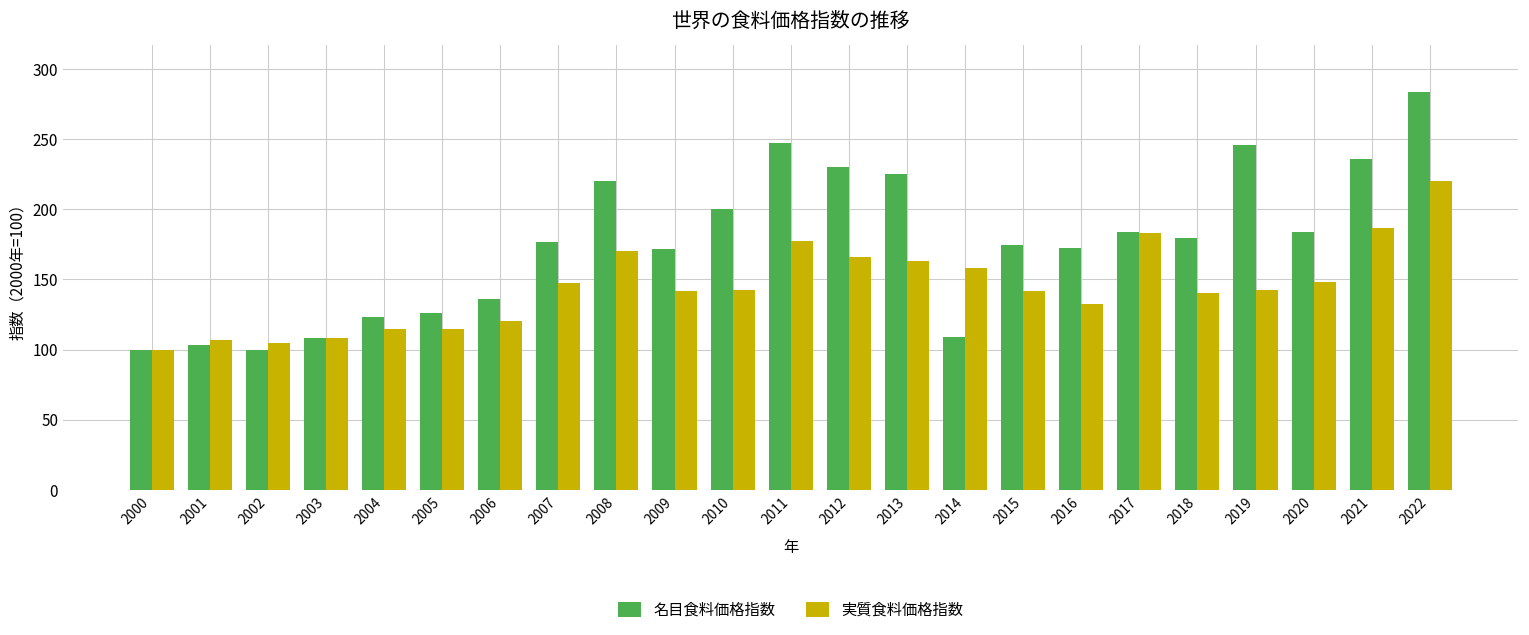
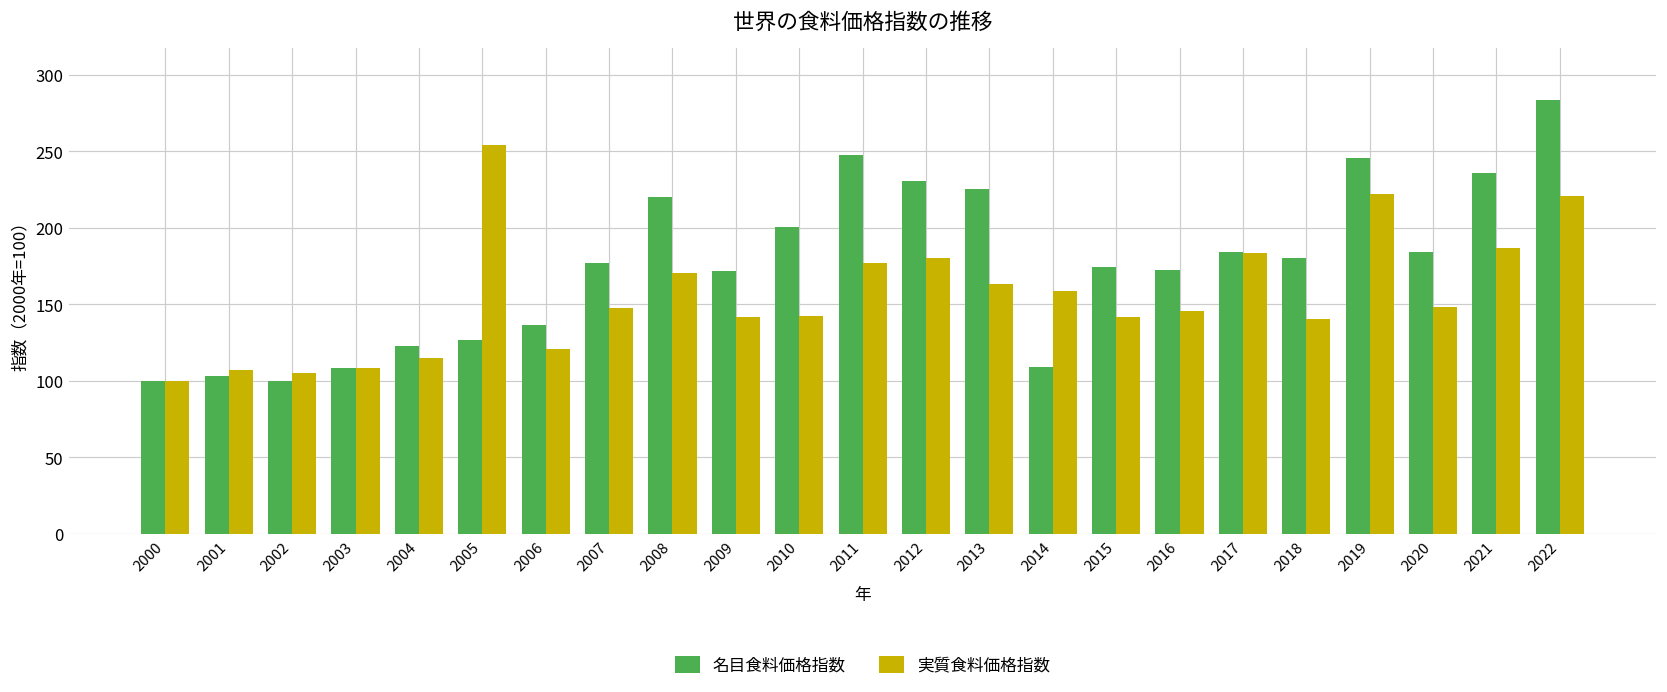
  {
    "名目食料価格指数": {
      "2000": 100,
      "2001": 103,
      "2002": 100,
      "2003": 108,
      "2004": 123,
      "2005": 126,
      "2006": 136,
      "2007": 177,
      "2008": 220,
      "2009": 172,
      "2010": 200,
      "2011": 247,
      "2012": 230,
      "2013": 225,
      "2014": 109,
      "2015": 174,
      "2016": 172,
      "2017": 184,
      "2018": 180,
      "2019": 246,
      "2020": 184,
      "2021": 236,
      "2022": 283
    },
    "実質食料価格指数": {
      "2000": 100,
      "2001": 107,
      "2002": 105,
      "2003": 108,
      "2004": 115,
-     "2005": 115,
+     "2005": 254,
      "2006": 120,
      "2007": 147,
      "2008": 170,
      "2009": 142,
      "2010": 142,
      "2011": 177,
-     "2012": 166,
+     "2012": 180,
      "2013": 163,
      "2014": 159,
      "2015": 142,
-     "2016": 132,
+     "2016": 146,
      "2017": 183,
      "2018": 140,
-     "2019": 143,
+     "2019": 222,
      "2020": 148,
      "2021": 187,
      "2022": 221
    }
  }
